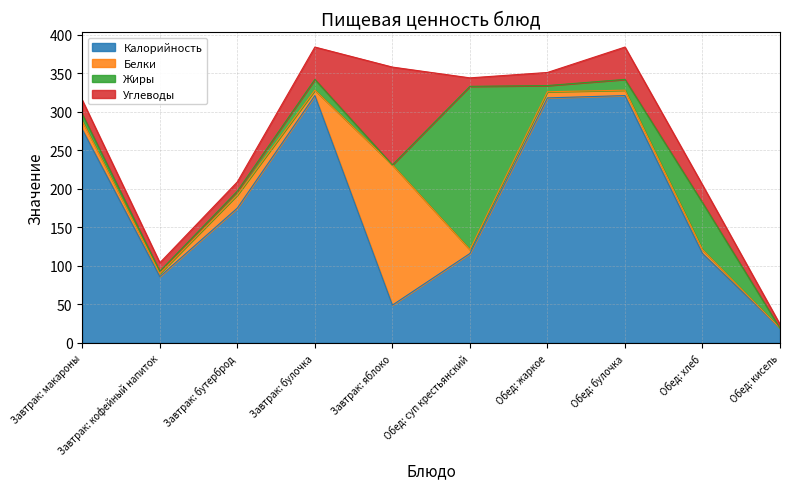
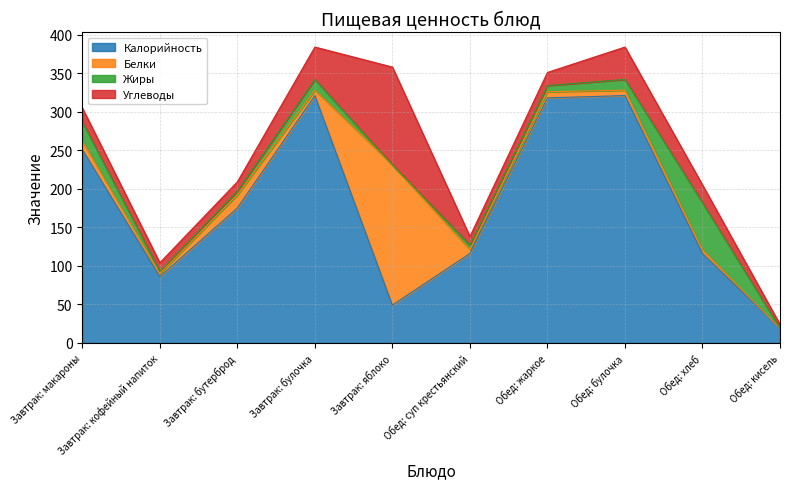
  {
    "Калорийность": {
-     "Завтрак: макароны": 280,
+     "Завтрак: макароны": 250,
      "Завтрак: кофейный напиток": 90,
      "Завтрак: бутерброд": 180,
      "Завтрак: булочка": 320,
      "Завтрак: яблоко": 50,
      "Обед: суп крестьянский": 120,
      "Обед: жаркое": 320,
      "Обед: булочка": 320,
      "Обед: хлеб": 120
    },
    "Белки": {
      "Завтрак: макароны": 10,
      "Завтрак: бутерброд": 20,
      "Завтрак: булочка": 10,
      "Обед: суп крестьянский": 10,
      "Обед: жаркое": 10,
      "Обед: булочка": 10,
      "Обед: хлеб": 10
    },
    "Жиры": {
-     "Завтрак: макароны": 10,
+     "Завтрак: макароны": 30,
      "Завтрак: бутерброд": 10,
      "Завтрак: булочка": 10,
-     "Обед: суп крестьянский": 210,
+     "Обед: суп крестьянский": 10,
      "Обед: жаркое": 10,
      "Обед: булочка": 10,
      "Обед: хлеб": 60
    },
    "Углеводы": {
      "Завтрак: макароны": 20,
      "Завтрак: кофейный напиток": 10,
      "Завтрак: бутерброд": 10,
      "Завтрак: булочка": 40,
      "Завтрак: яблоко": 130,
      "Обед: суп крестьянский": 10,
      "Обед: жаркое": 20,
      "Обед: булочка": 40,
      "Обед: хлеб": 20,
      "Обед: кисель": 10
    }
  }
